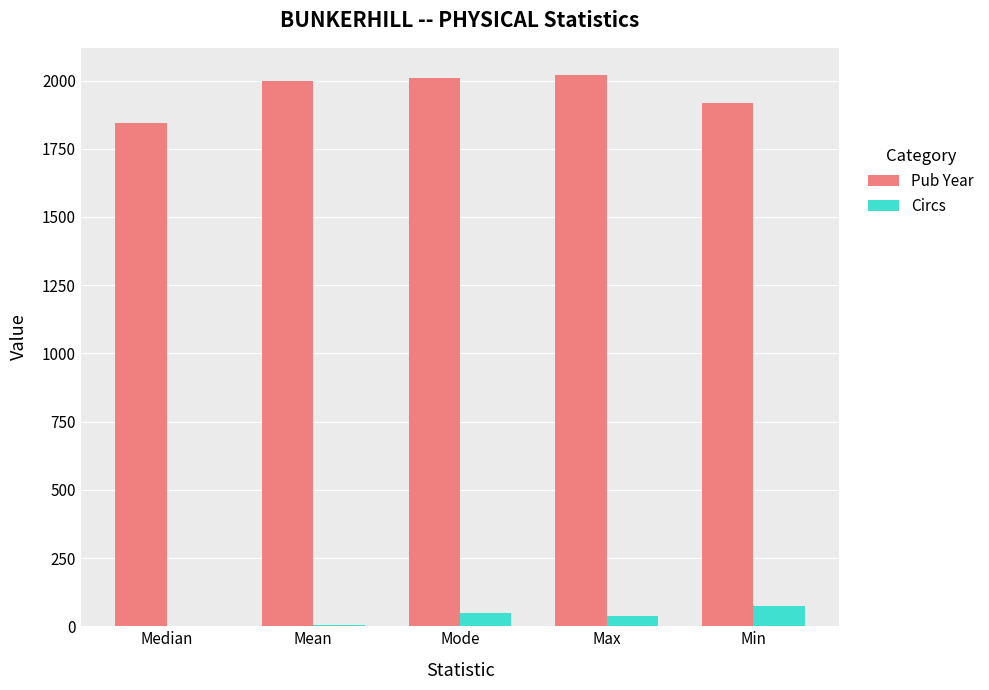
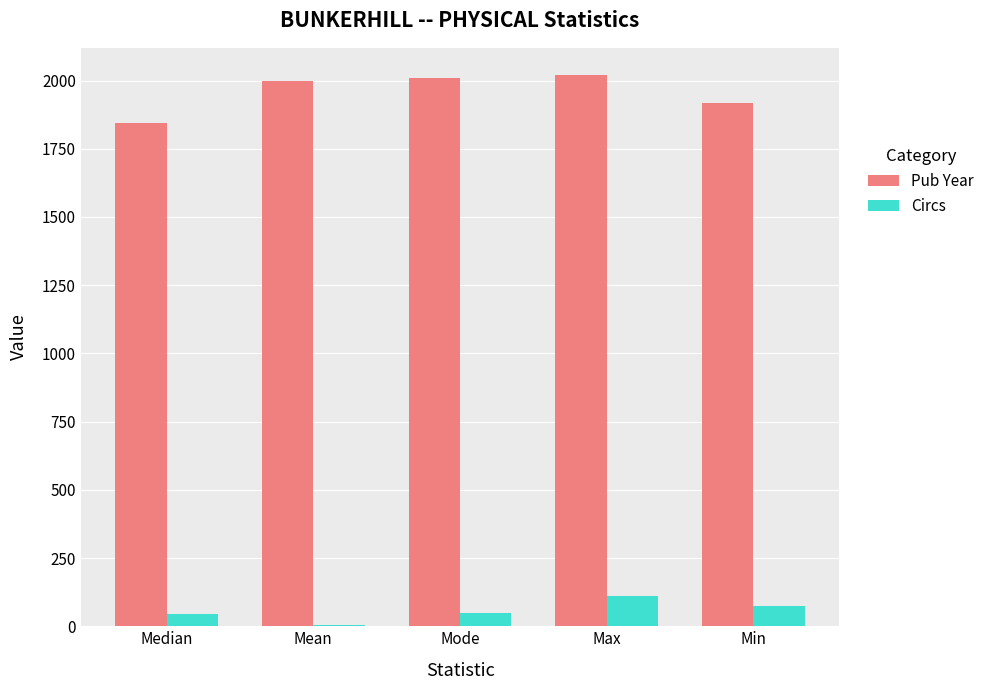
  {
    "Pub Year": {
      "Median": 1840,
      "Mean": 2000,
      "Mode": 2010,
      "Max": 2020,
      "Min": 1920
    },
    "Circs": {
-     "Median": 0,
+     "Median": 40,
      "Mode": 50,
-     "Max": 40,
+     "Max": 110,
      "Min": 80
    }
  }
